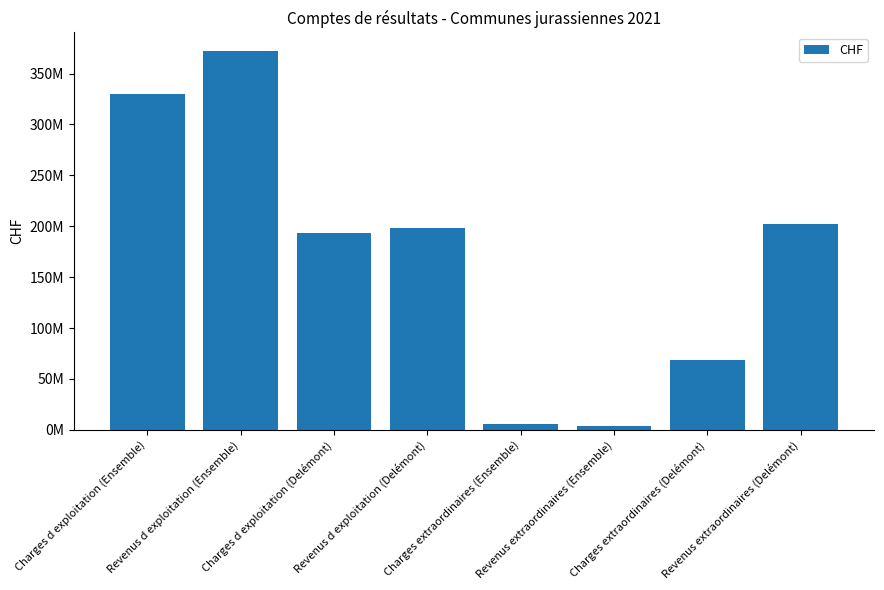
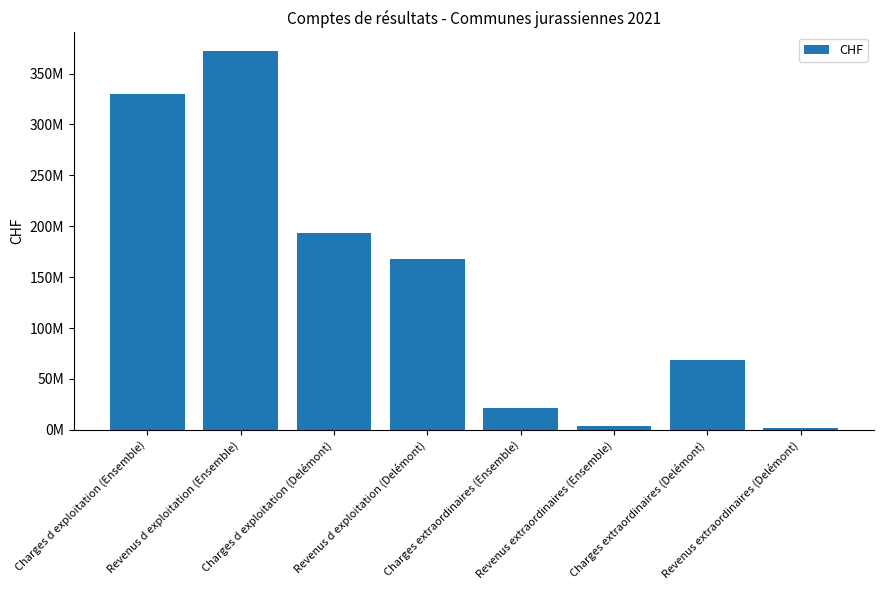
  {
    "Charges d exploitation (Ensemble)": 330000000,
    "Revenus d exploitation (Ensemble)": 372000000,
    "Charges d exploitation (Delémont)": 194000000,
-   "Revenus d exploitation (Delémont)": 199000000,
-   "Charges extraordinaires (Ensemble)": 5000000,
+   "Revenus d exploitation (Delémont)": 168000000,
+   "Charges extraordinaires (Ensemble)": 21000000,
    "Revenus extraordinaires (Ensemble)": 4000000,
    "Charges extraordinaires (Delémont)": 69000000,
-   "Revenus extraordinaires (Delémont)": 202000000
+   "Revenus extraordinaires (Delémont)": 1000000
  }
